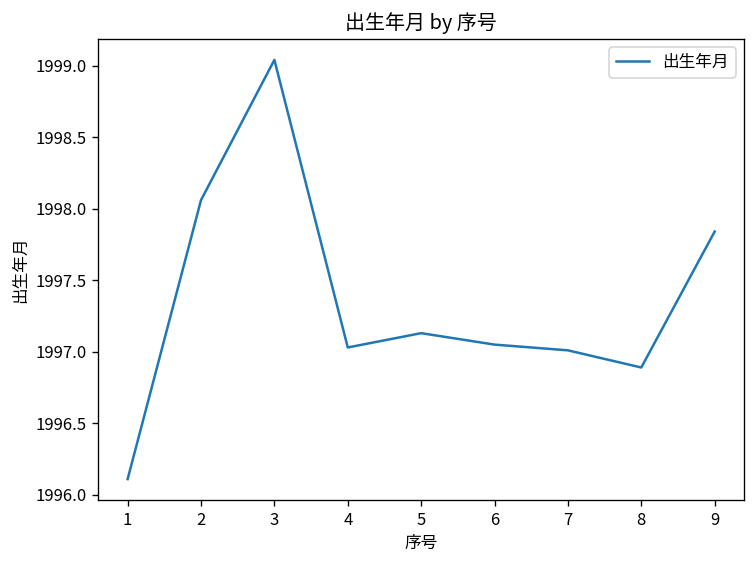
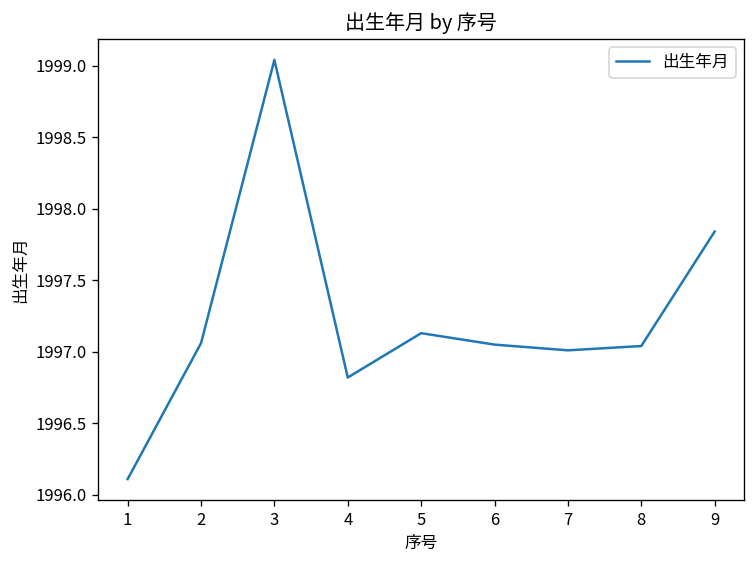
  {
    "1": 1996.11,
-   "2": 1998.06,
+   "2": 1997.06,
    "3": 1999.04,
-   "4": 1997.03,
+   "4": 1996.82,
    "5": 1997.13,
    "6": 1997.05,
    "7": 1997.01,
-   "8": 1996.89,
+   "8": 1997.04,
    "9": 1997.84
  }
